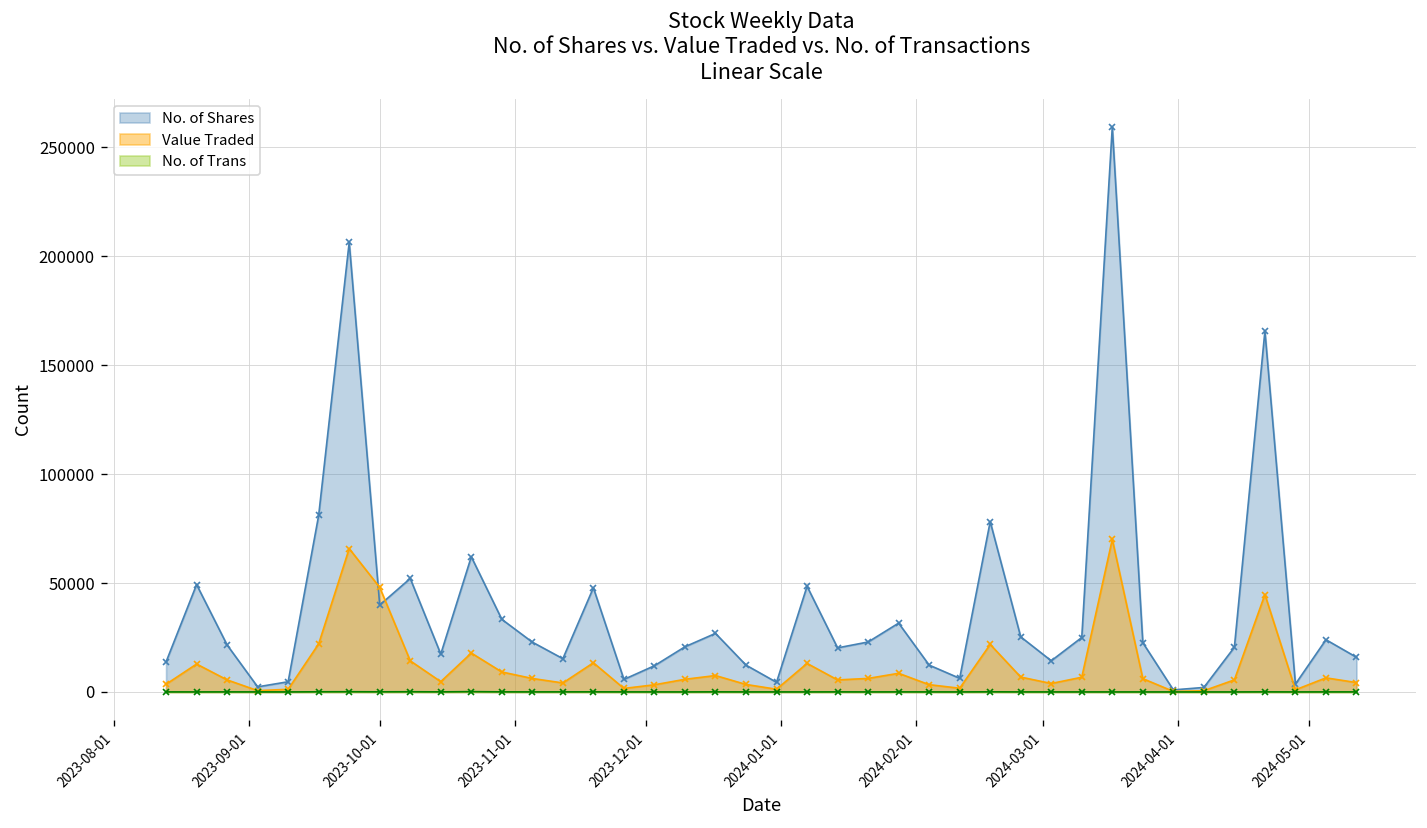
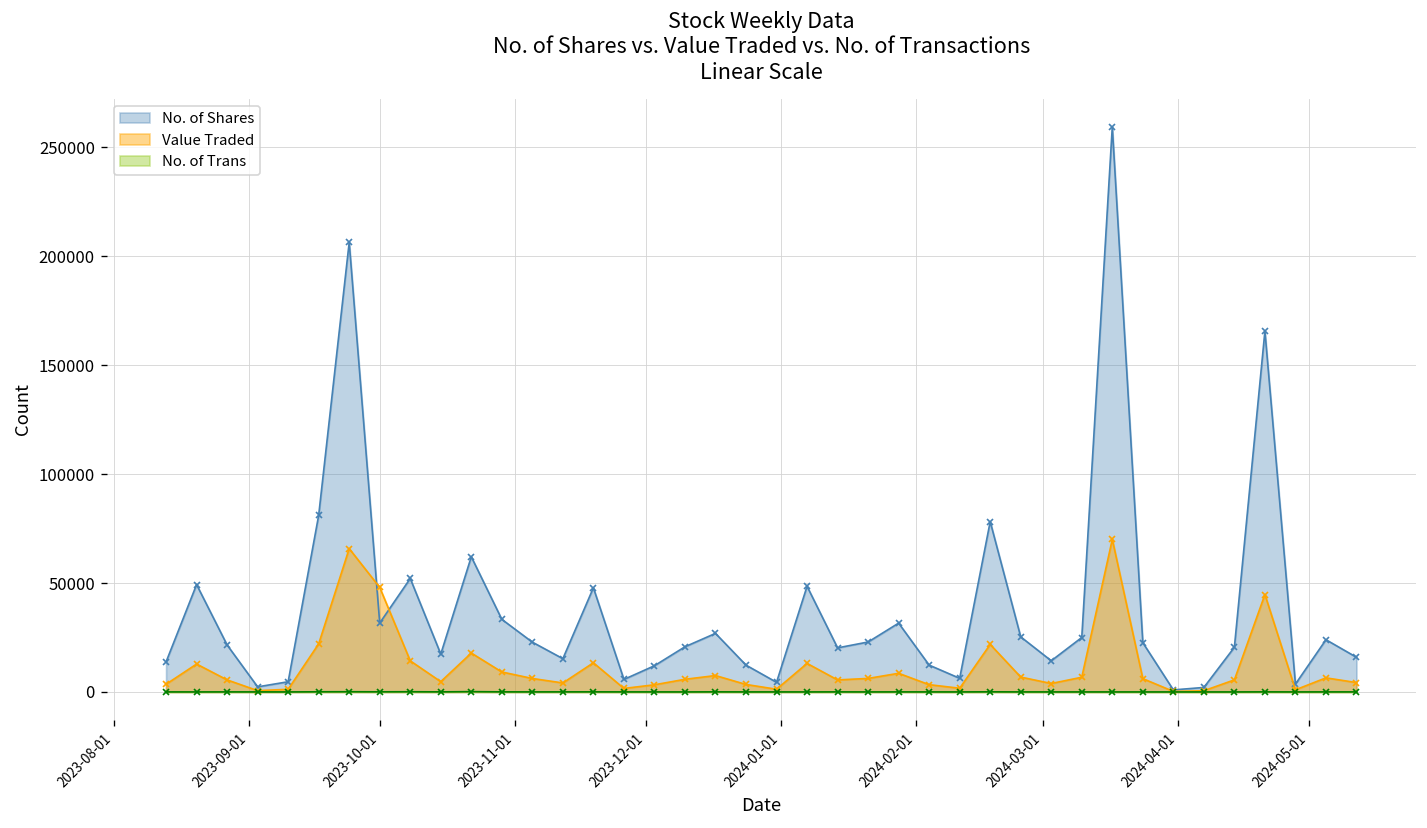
  {
    "No. of Shares": {
-     "2023-10-01": 40000
+     "2023-10-01": 32000
    },
    "Value Traded": {
      "2023-10-01": 48000
    },
    "No. of Trans": {
      "2023-10-01": 0
    }
  }
